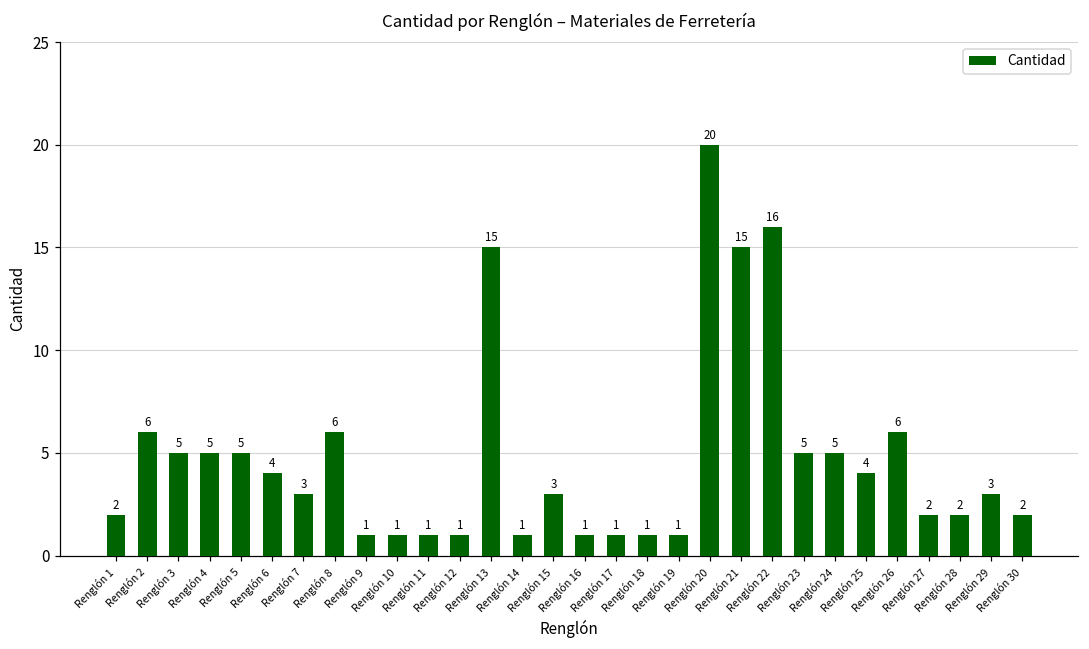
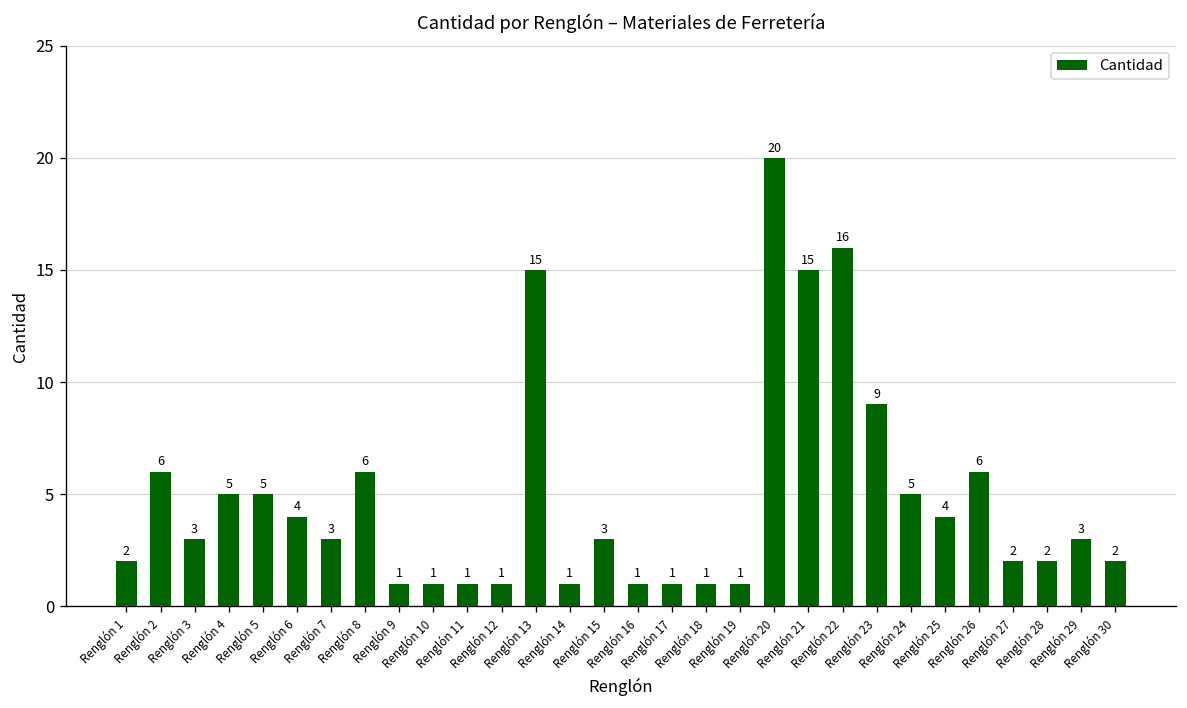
  {
    "Renglón 1": 2,
    "Renglón 2": 6,
-   "Renglón 3": 5,
+   "Renglón 3": 3,
    "Renglón 4": 5,
    "Renglón 5": 5,
    "Renglón 6": 4,
    "Renglón 7": 3,
    "Renglón 8": 6,
    "Renglón 9": 1,
    "Renglón 10": 1,
    "Renglón 11": 1,
    "Renglón 12": 1,
    "Renglón 13": 15,
    "Renglón 14": 1,
    "Renglón 15": 3,
    "Renglón 16": 1,
    "Renglón 17": 1,
    "Renglón 18": 1,
    "Renglón 19": 1,
    "Renglón 20": 20,
    "Renglón 21": 15,
    "Renglón 22": 16,
-   "Renglón 23": 5,
+   "Renglón 23": 9,
    "Renglón 24": 5,
    "Renglón 25": 4,
    "Renglón 26": 6,
    "Renglón 27": 2,
    "Renglón 28": 2,
    "Renglón 29": 3,
    "Renglón 30": 2
  }
